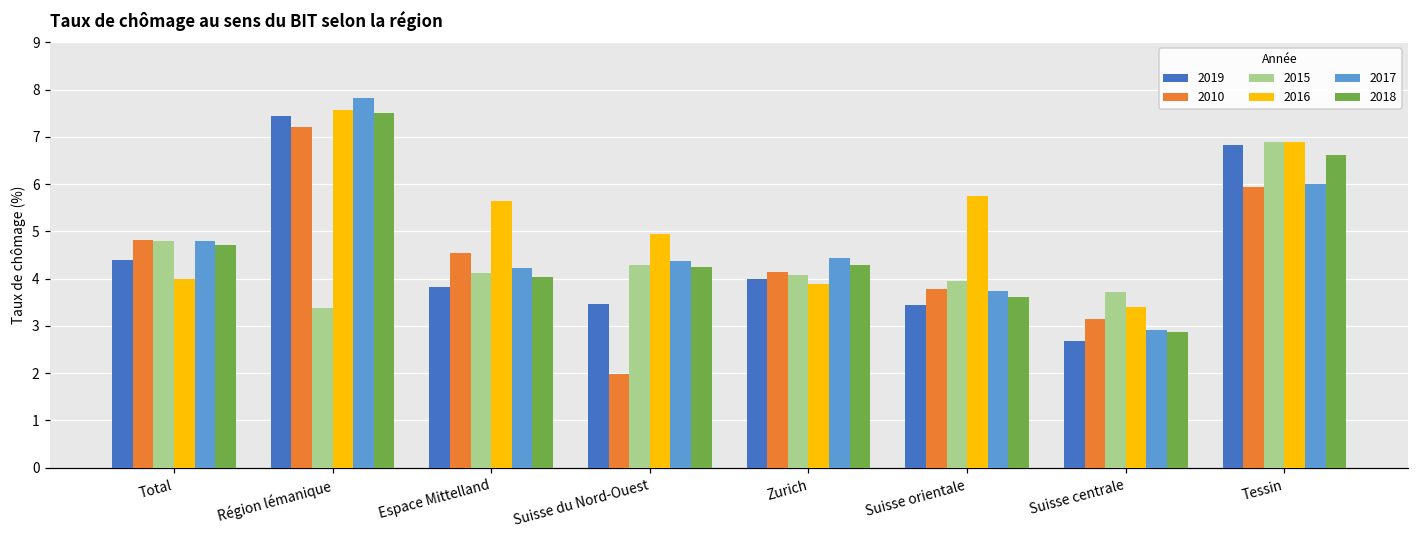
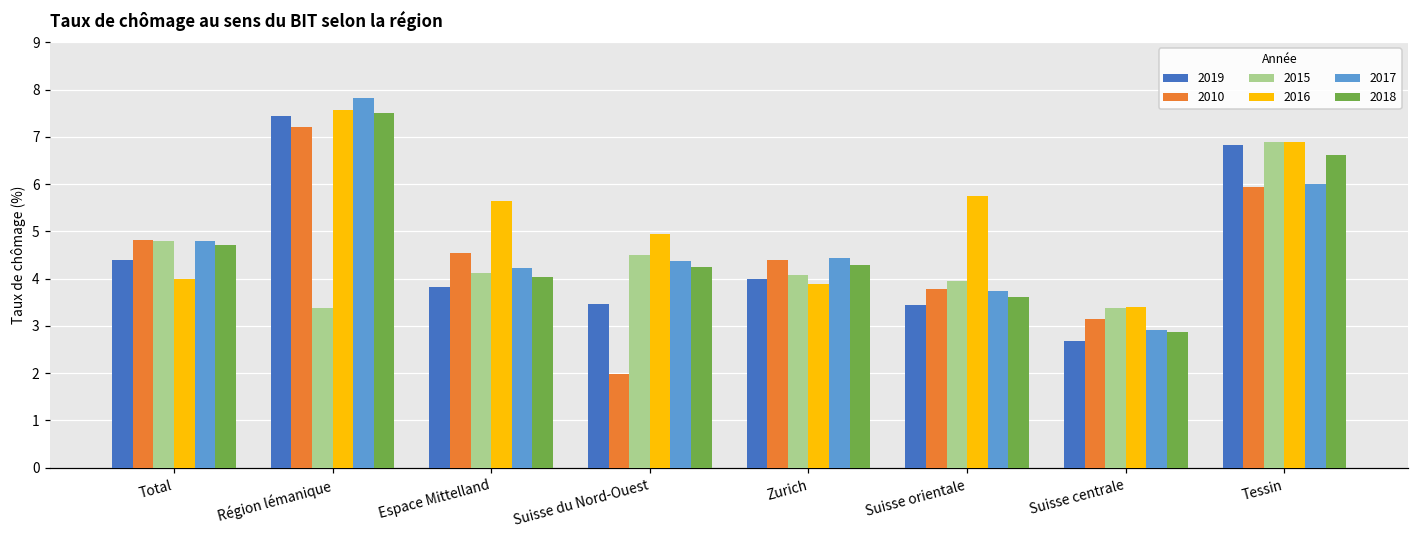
  {
    "2010": {
      "Total": 4.8,
      "Région lémanique": 7.2,
      "Espace Mittelland": 4.5,
      "Suisse du Nord-Ouest": 2.0,
-     "Zurich": 4.1,
+     "Zurich": 4.4,
      "Suisse orientale": 3.8,
      "Suisse centrale": 3.1,
      "Tessin": 5.9
    },
    "2015": {
      "Total": 4.8,
      "Région lémanique": 3.4,
      "Espace Mittelland": 4.1,
-     "Suisse du Nord-Ouest": 4.3,
+     "Suisse du Nord-Ouest": 4.5,
      "Zurich": 4.1,
      "Suisse orientale": 3.9,
-     "Suisse centrale": 3.7,
+     "Suisse centrale": 3.4,
      "Tessin": 6.9
    },
    "2016": {
      "Total": 4.0,
      "Région lémanique": 7.6,
      "Espace Mittelland": 5.6,
      "Suisse du Nord-Ouest": 4.9,
      "Zurich": 3.9,
      "Suisse orientale": 5.8,
      "Suisse centrale": 3.4,
      "Tessin": 6.9
    },
    "2018": {
      "Total": 4.7,
      "Région lémanique": 7.5,
      "Espace Mittelland": 4.0,
      "Suisse du Nord-Ouest": 4.2,
      "Zurich": 4.3,
      "Suisse orientale": 3.6,
      "Suisse centrale": 2.9,
      "Tessin": 6.6
    }
  }
